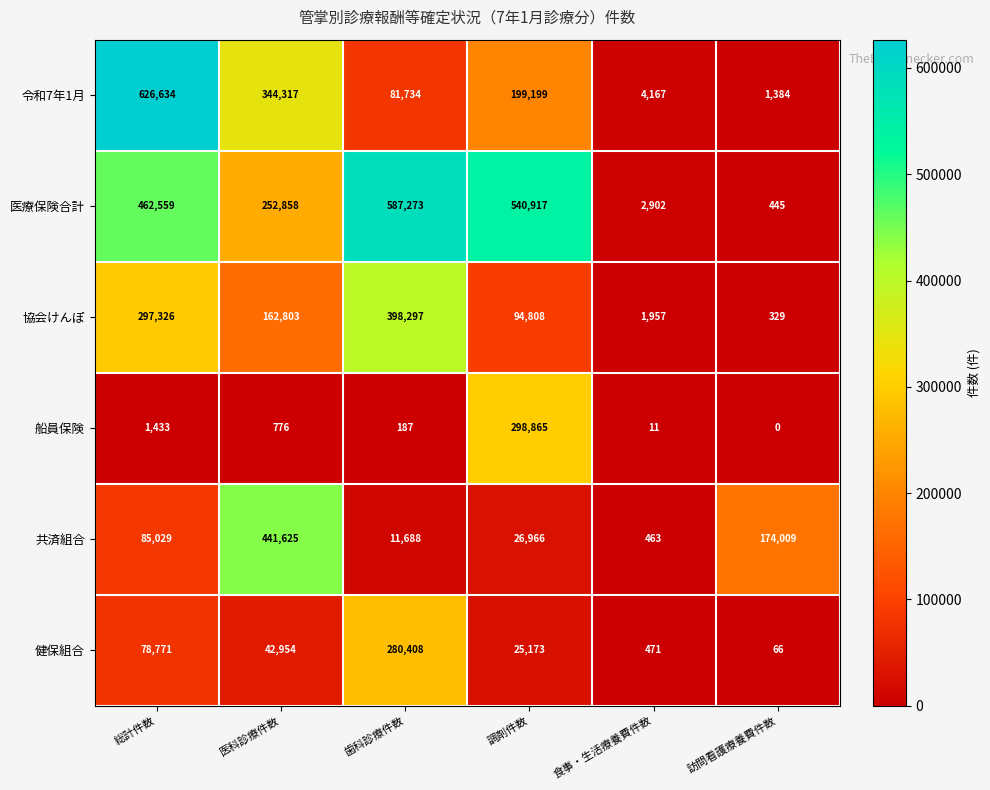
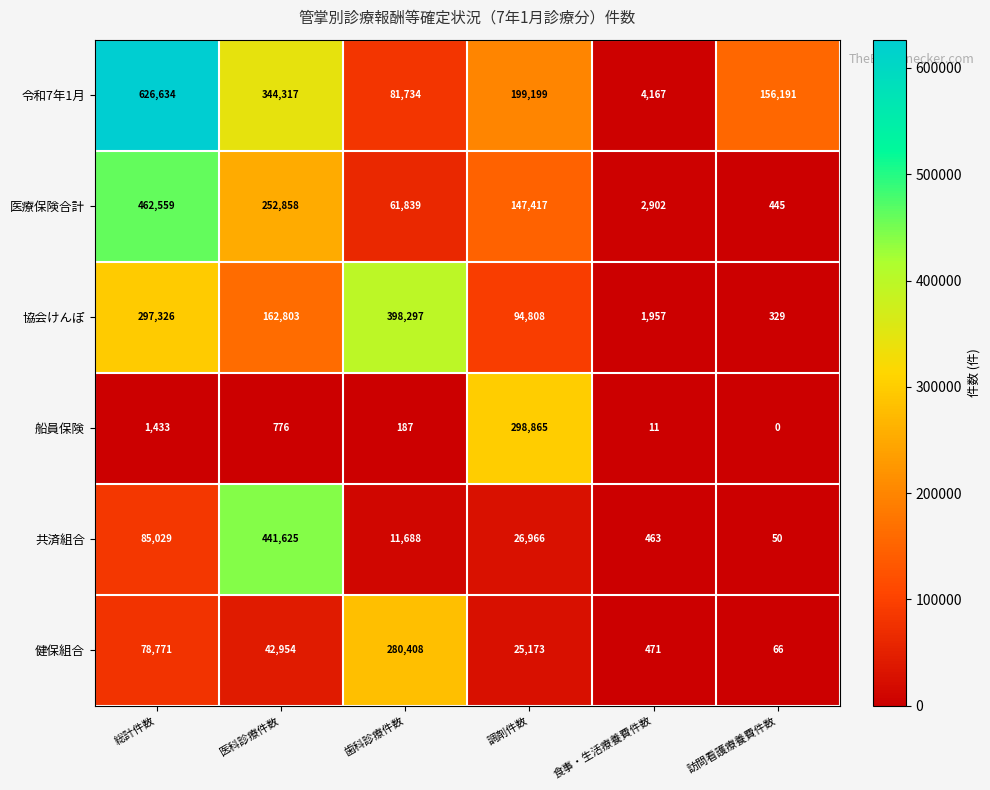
  {
    "令和7年1月": {
      "総計件数": "626,634",
      "医科診療件数": "344,317",
      "歯科診療件数": "81,734",
      "調剤件数": "199,199",
      "食事・生活療養費件数": "4,167",
-     "訪問看護療養費件数": "1,384"
+     "訪問看護療養費件数": "156,191"
    },
    "医療保険合計": {
      "総計件数": "462,559",
      "医科診療件数": "252,858",
-     "歯科診療件数": "587,273",
-     "調剤件数": "540,917",
+     "歯科診療件数": "61,839",
+     "調剤件数": "147,417",
      "食事・生活療養費件数": "2,902",
      "訪問看護療養費件数": "445"
    },
    "協会けんぽ": {
      "総計件数": "297,326",
      "医科診療件数": "162,803",
      "歯科診療件数": "398,297",
      "調剤件数": "94,808",
      "食事・生活療養費件数": "1,957",
      "訪問看護療養費件数": "329"
    },
    "船員保険": {
      "総計件数": "1,433",
      "医科診療件数": "776",
      "歯科診療件数": "187",
      "調剤件数": "298,865",
      "食事・生活療養費件数": "11",
      "訪問看護療養費件数": "0"
    },
    "共済組合": {
      "総計件数": "85,029",
      "医科診療件数": "441,625",
      "歯科診療件数": "11,688",
      "調剤件数": "26,966",
      "食事・生活療養費件数": "463",
-     "訪問看護療養費件数": "174,009"
+     "訪問看護療養費件数": "50"
    },
    "健保組合": {
      "総計件数": "78,771",
      "医科診療件数": "42,954",
      "歯科診療件数": "280,408",
      "調剤件数": "25,173",
      "食事・生活療養費件数": "471",
      "訪問看護療養費件数": "66"
    }
  }
